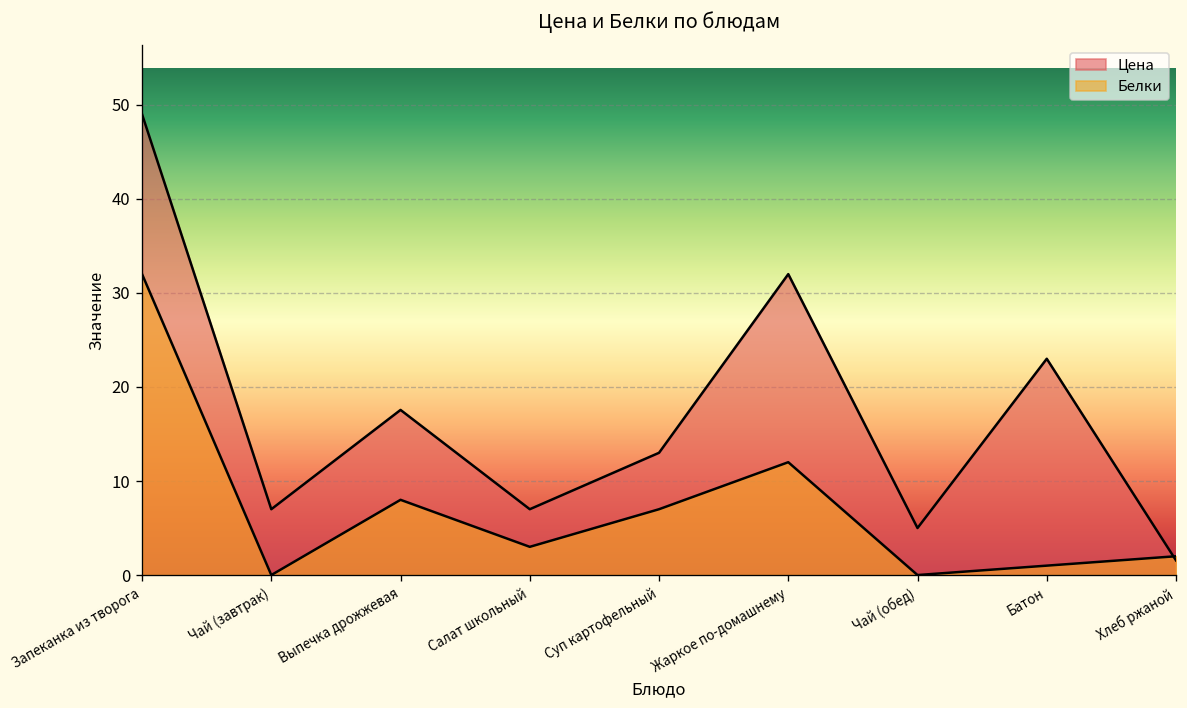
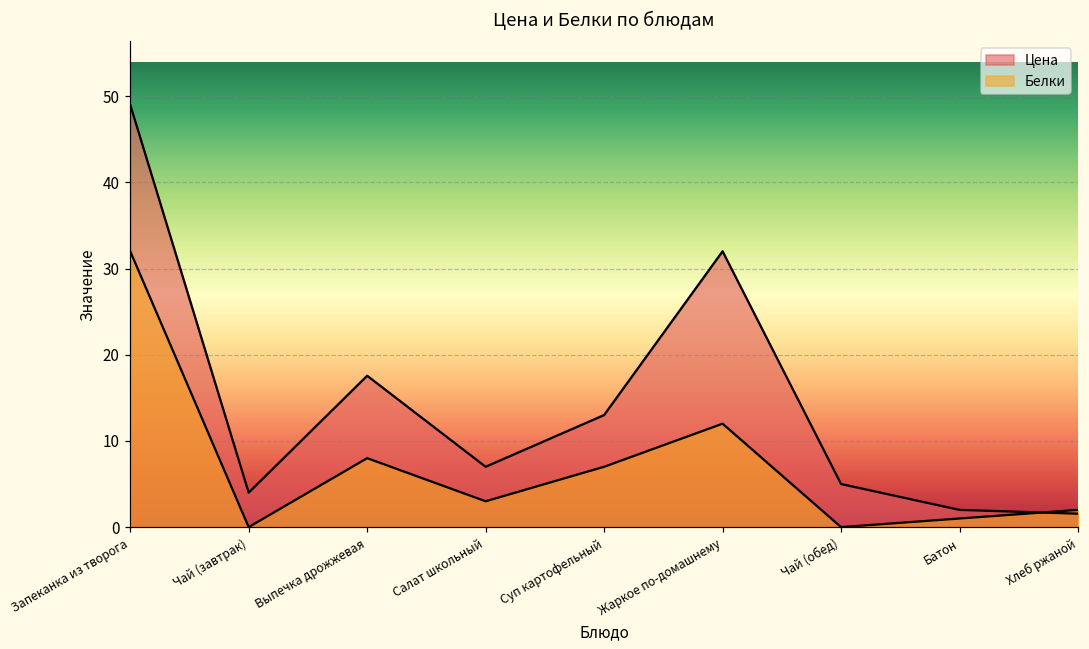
  {
    "Цена": {
      "Запеканка из творога": 49,
-     "Чай (завтрак)": 7,
+     "Чай (завтрак)": 4,
      "Выпечка дрожжевая": 18,
      "Салат школьный": 7,
      "Суп картофельный": 13,
      "Жаркое по-домашнему": 32,
      "Чай (обед)": 5,
-     "Батон": 23,
+     "Батон": 2,
      "Хлеб ржаной": 2
    },
    "Белки": {
      "Запеканка из творога": 32,
      "Чай (завтрак)": 0,
      "Выпечка дрожжевая": 8,
      "Салат школьный": 3,
      "Суп картофельный": 7,
      "Жаркое по-домашнему": 12,
      "Чай (обед)": 0,
      "Батон": 1,
      "Хлеб ржаной": 2
    }
  }
